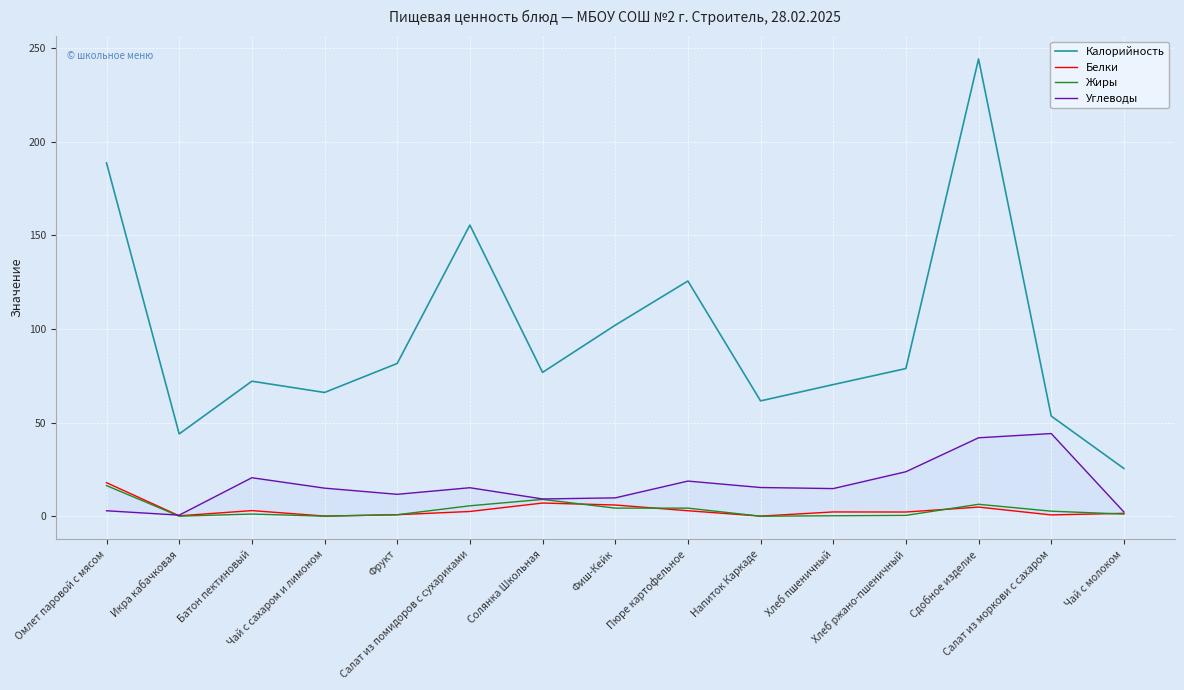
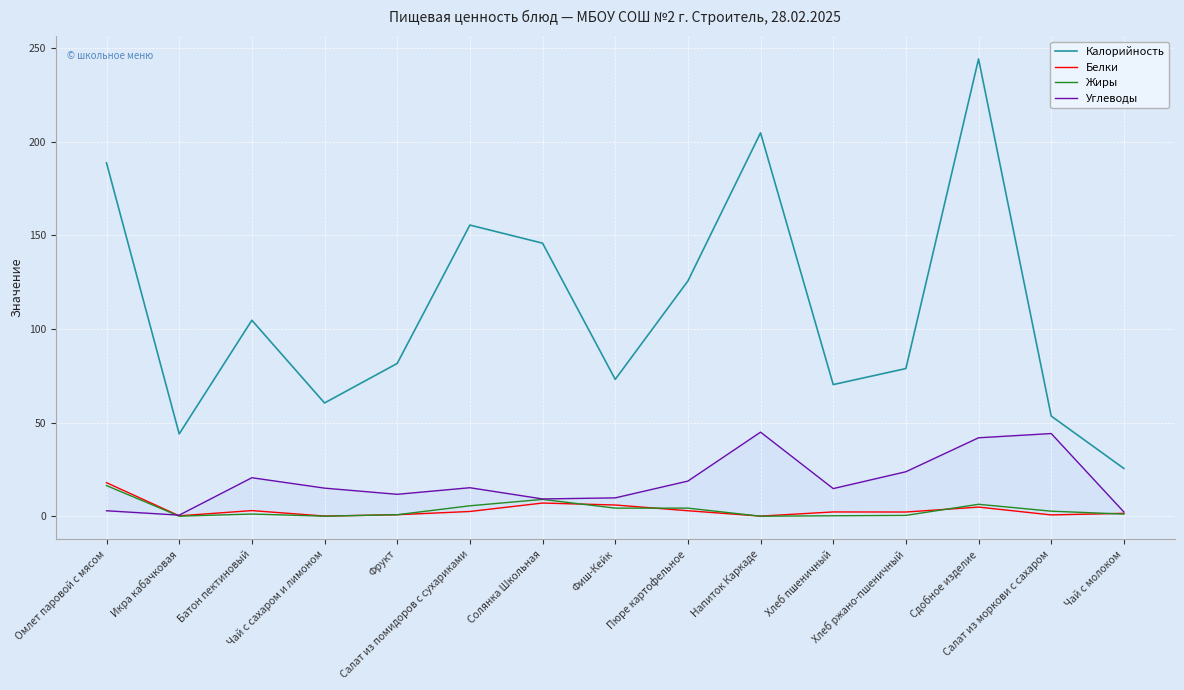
  {
    "Калорийность": {
      "Омлет паровой с мясом": 189,
      "Икра кабачковая": 44,
-     "Батон пектиновый": 72,
-     "Чай с сахаром и лимоном": 66,
+     "Батон пектиновый": 105,
+     "Чай с сахаром и лимоном": 61,
      "Фрукт": 82,
      "Салат из помидоров с сухариками": 156,
-     "Солянка Школьная": 77,
-     "Фиш-Кейк": 102,
+     "Солянка Школьная": 146,
+     "Фиш-Кейк": 73,
      "Пюре картофельное": 126,
-     "Напиток Каркаде": 62,
+     "Напиток Каркаде": 205,
      "Хлеб пшеничный": 70,
      "Хлеб ржано-пшеничный": 79,
      "Сдобное изделие": 244,
      "Салат из моркови с сахаром": 54,
      "Чай с молоком": 26
    },
    "Белки": {
      "Батон пектиновый": 3,
      "Салат из помидоров с сухариками": 3,
      "Солянка Школьная": 7,
      "Фиш-Кейк": 6,
      "Пюре картофельное": 3,
      "Хлеб пшеничный": 2,
      "Хлеб ржано-пшеничный": 2,
      "Сдобное изделие": 5,
      "Салат из моркови с сахаром": 1
    },
    "Жиры": {
      "Омлет паровой с мясом": 16,
      "Батон пектиновый": 1,
      "Салат из помидоров с сухариками": 6,
      "Фиш-Кейк": 4,
      "Пюре картофельное": 4,
      "Хлеб пшеничный": 0,
      "Хлеб ржано-пшеничный": 0,
      "Сдобное изделие": 6,
      "Салат из моркови с сахаром": 3
    },
    "Углеводы": {
      "Омлет паровой с мясом": 3,
-     "Напиток Каркаде": 15
+     "Напиток Каркаде": 45
    }
  }
